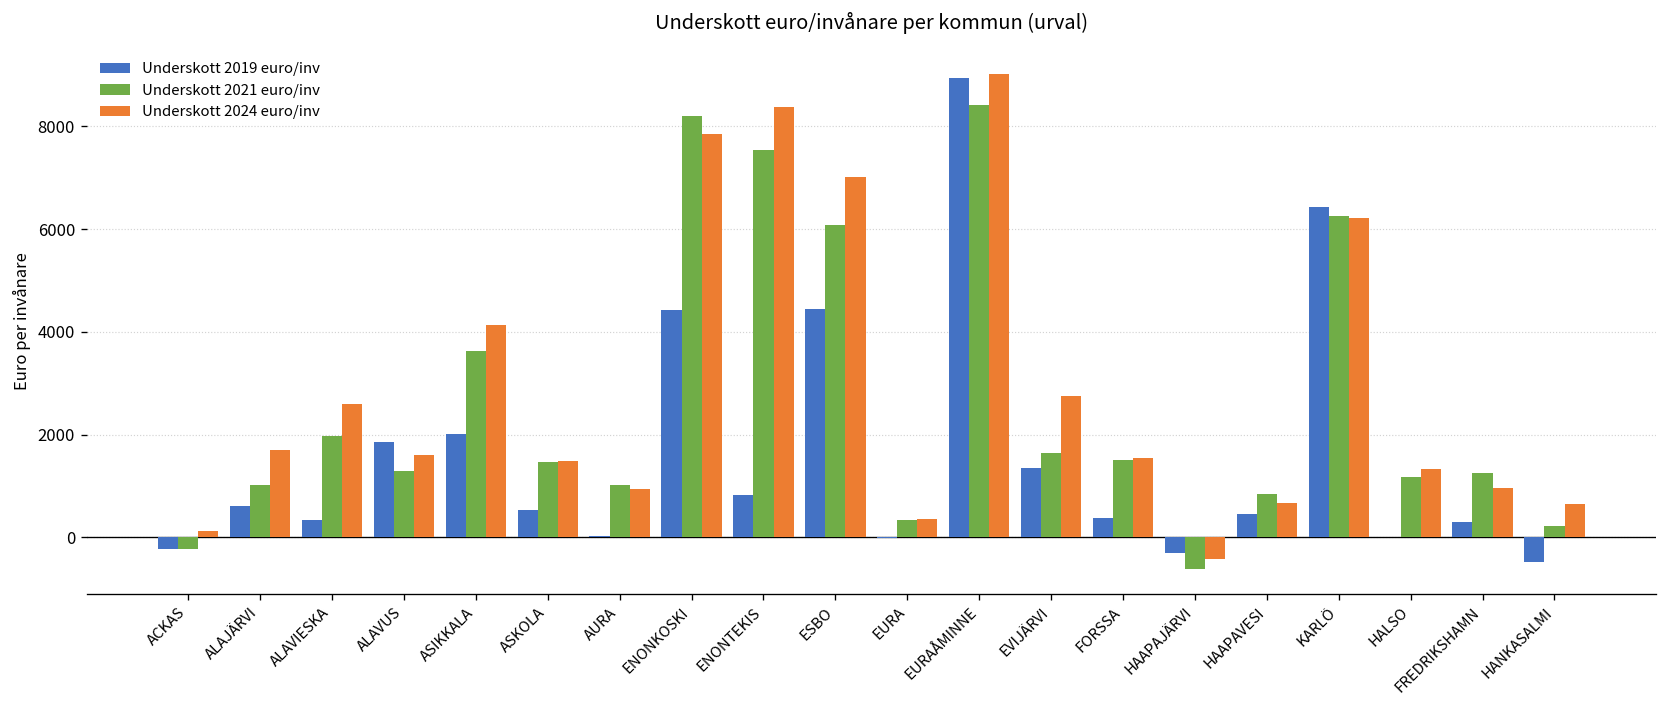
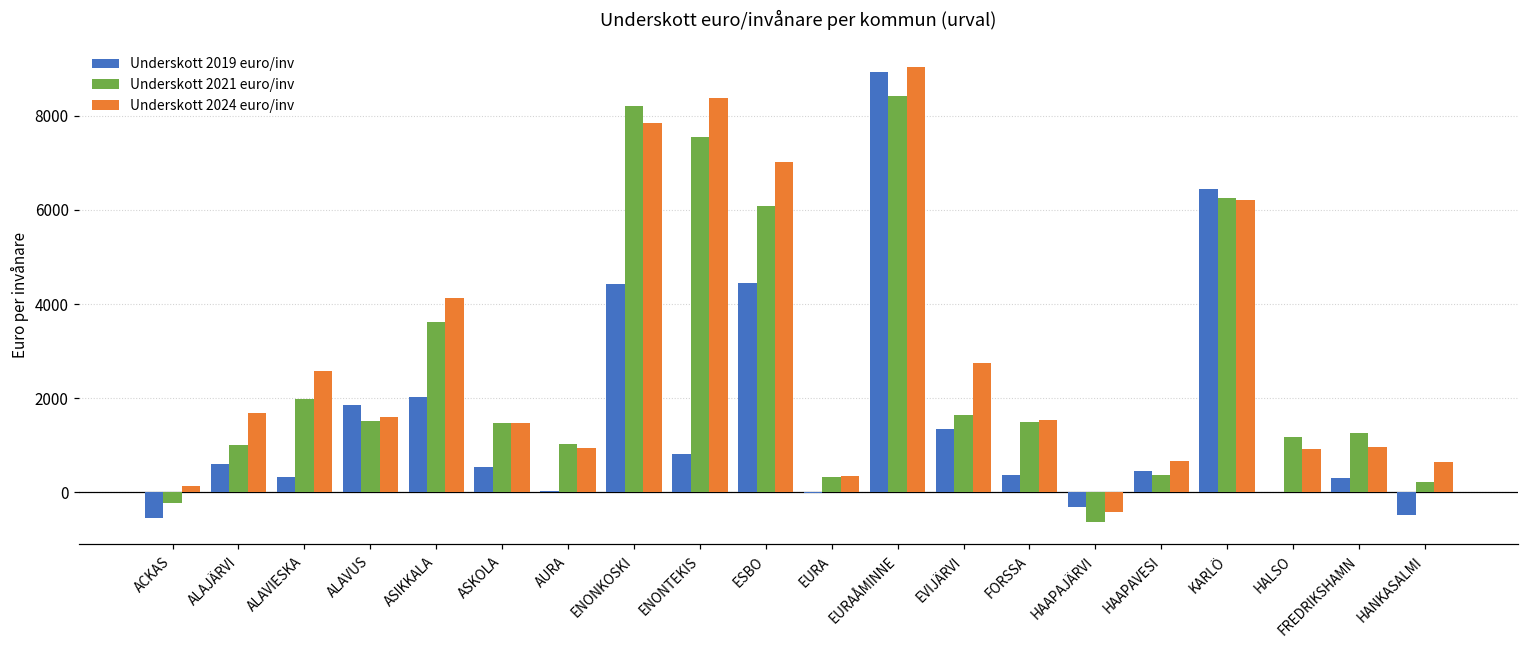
  {
    "Underskott 2019 euro/inv": {
-     "ACKAS": -200,
+     "ACKAS": -500,
      "ALAJÄRVI": 600,
      "ALAVIESKA": 300,
      "ALAVUS": 1900,
      "ASIKKALA": 2000,
      "ASKOLA": 500,
      "ENONKOSKI": 4400,
      "ENONTEKIS": 800,
      "ESBO": 4500,
      "EURAÅMINNE": 8900,
      "EVIJÄRVI": 1400,
      "FORSSA": 400,
      "HAAPAJÄRVI": -300,
      "HAAPAVESI": 500,
      "KARLÖ": 6400,
      "FREDRIKSHAMN": 300,
      "HANKASALMI": -500
    },
    "Underskott 2021 euro/inv": {
      "ACKAS": -200,
      "ALAJÄRVI": 1000,
      "ALAVIESKA": 2000,
-     "ALAVUS": 1300,
+     "ALAVUS": 1500,
      "ASIKKALA": 3600,
      "ASKOLA": 1500,
      "AURA": 1000,
      "ENONKOSKI": 8200,
      "ENONTEKIS": 7500,
      "ESBO": 6100,
      "EURA": 300,
      "EURAÅMINNE": 8400,
      "EVIJÄRVI": 1600,
      "FORSSA": 1500,
      "HAAPAJÄRVI": -600,
-     "HAAPAVESI": 800,
+     "HAAPAVESI": 400,
      "KARLÖ": 6300,
      "HALSO": 1200,
      "FREDRIKSHAMN": 1300,
      "HANKASALMI": 200
    },
    "Underskott 2024 euro/inv": {
      "ACKAS": 100,
      "ALAJÄRVI": 1700,
      "ALAVIESKA": 2600,
      "ALAVUS": 1600,
      "ASIKKALA": 4100,
      "ASKOLA": 1500,
      "AURA": 900,
      "ENONKOSKI": 7800,
      "ENONTEKIS": 8400,
      "ESBO": 7000,
      "EURA": 400,
      "EURAÅMINNE": 9000,
      "EVIJÄRVI": 2800,
      "FORSSA": 1500,
      "HAAPAJÄRVI": -400,
      "HAAPAVESI": 700,
      "KARLÖ": 6200,
-     "HALSO": 1300,
+     "HALSO": 900,
      "FREDRIKSHAMN": 1000,
      "HANKASALMI": 600
    }
  }
